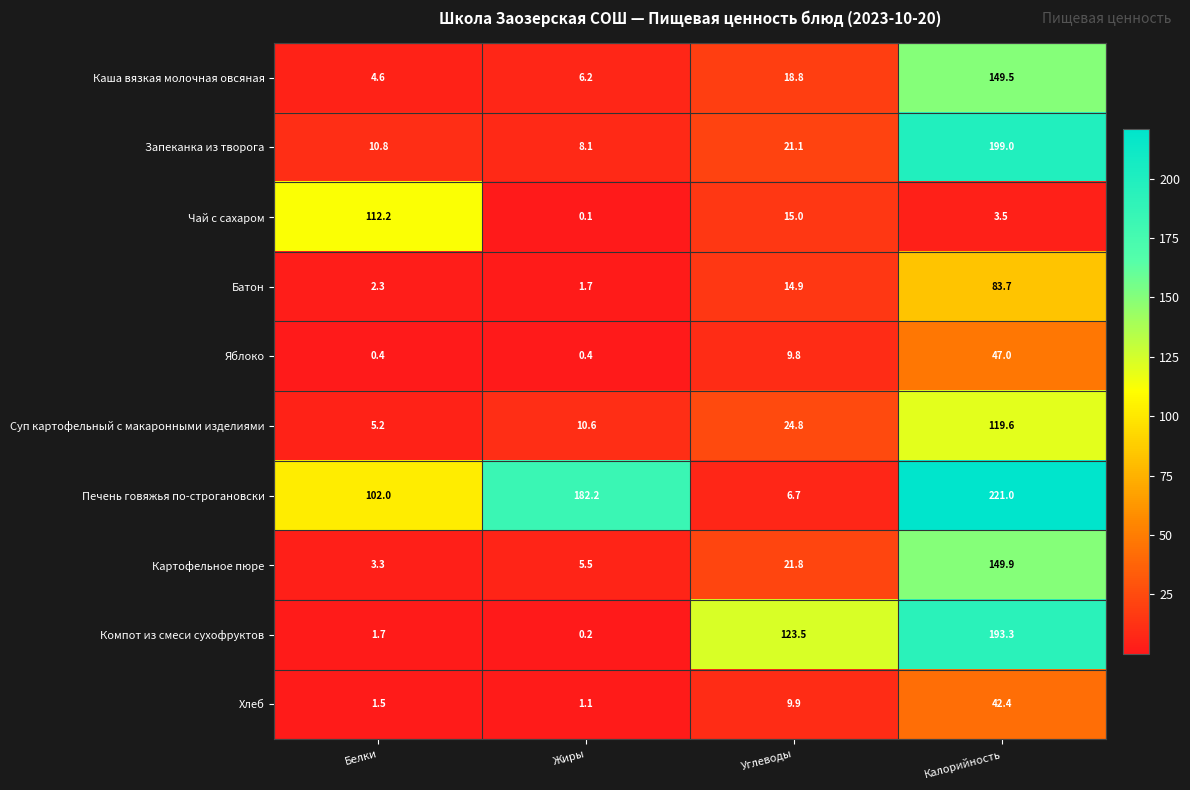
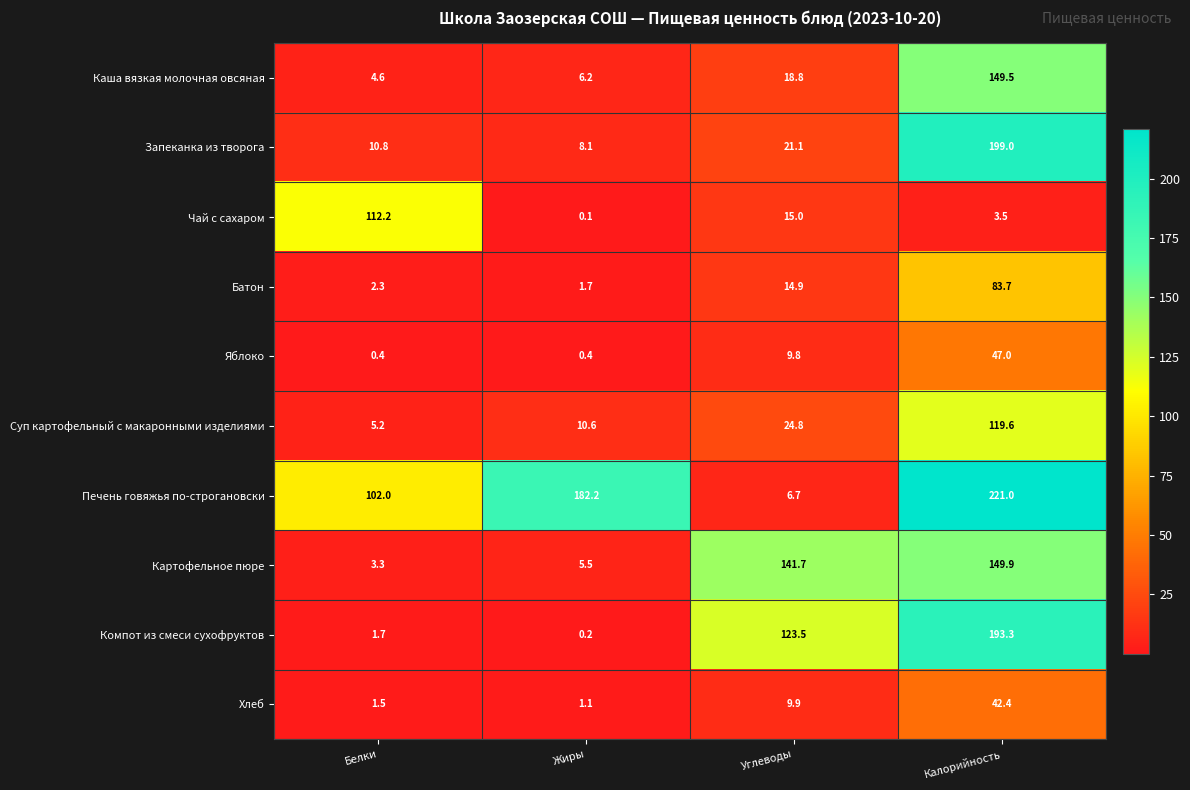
  {
    "Каша вязкая молочная овсяная": {
      "Белки": 4.6,
      "Жиры": 6.2,
      "Углеводы": 18.8,
      "Калорийность": 149.5
    },
    "Запеканка из творога": {
      "Белки": 10.8,
      "Жиры": 8.1,
      "Углеводы": 21.1,
      "Калорийность": 199.0
    },
    "Чай с сахаром": {
      "Белки": 112.2,
      "Жиры": 0.1,
      "Углеводы": 15.0,
      "Калорийность": 3.5
    },
    "Батон": {
      "Белки": 2.3,
      "Жиры": 1.7,
      "Углеводы": 14.9,
      "Калорийность": 83.7
    },
    "Яблоко": {
      "Белки": 0.4,
      "Жиры": 0.4,
      "Углеводы": 9.8,
      "Калорийность": 47.0
    },
    "Суп картофельный с макаронными изделиями": {
      "Белки": 5.2,
      "Жиры": 10.6,
      "Углеводы": 24.8,
      "Калорийность": 119.6
    },
    "Печень говяжья по-строгановски": {
      "Белки": 102.0,
      "Жиры": 182.2,
      "Углеводы": 6.7,
      "Калорийность": 221.0
    },
    "Картофельное пюре": {
      "Белки": 3.3,
      "Жиры": 5.5,
-     "Углеводы": 21.8,
+     "Углеводы": 141.7,
      "Калорийность": 149.9
    },
    "Компот из смеси сухофруктов": {
      "Белки": 1.7,
      "Жиры": 0.2,
      "Углеводы": 123.5,
      "Калорийность": 193.3
    },
    "Хлеб": {
      "Белки": 1.5,
      "Жиры": 1.1,
      "Углеводы": 9.9,
      "Калорийность": 42.4
    }
  }
